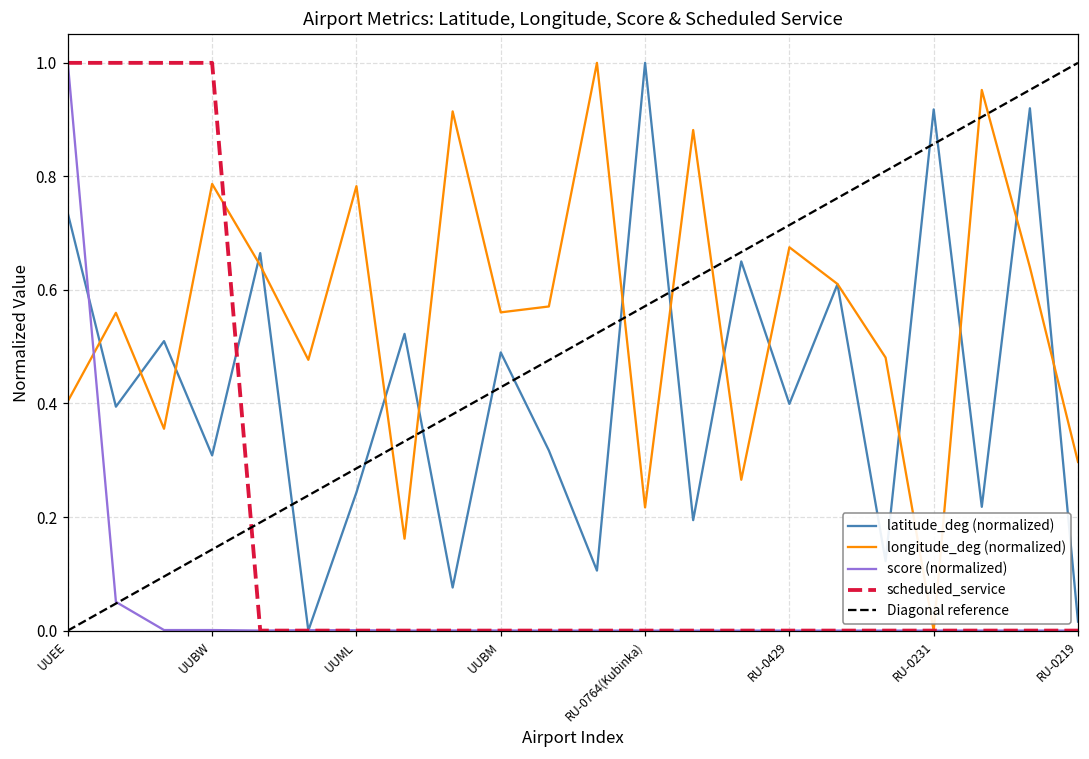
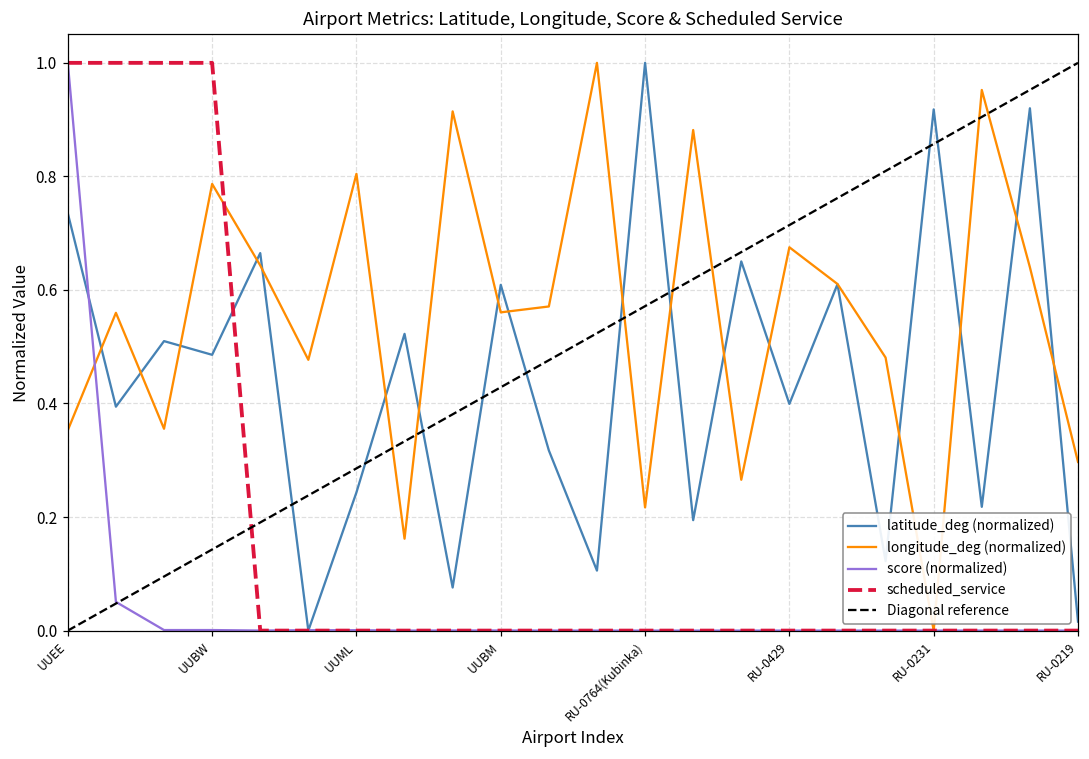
  {
    "latitude_deg (normalized)": {
      "UUEE": 0.73,
-     "UUBW": 0.31,
+     "UUBW": 0.49,
      "UUML": 0.24,
-     "UUBM": 0.49,
+     "UUBM": 0.61,
      "RU-0764(Kubinka)": 1.00,
      "RU-0429": 0.40,
      "RU-0231": 0.92,
      "RU-0219": 0.02
    },
    "longitude_deg (normalized)": {
-     "UUEE": 0.40,
+     "UUEE": 0.35,
      "UUBW": 0.79,
-     "UUML": 0.78,
+     "UUML": 0.80,
      "UUBM": 0.56,
      "RU-0764(Kubinka)": 0.22,
      "RU-0429": 0.68,
      "RU-0219": 0.30
    },
    "score (normalized)": {
      "UUBW": 0.00
    },
    "scheduled_service": {
      "UUBW": 1.00
    },
    "Diagonal reference": {
      "UUEE": 0.00,
      "RU-0219": 1.00
    }
  }
